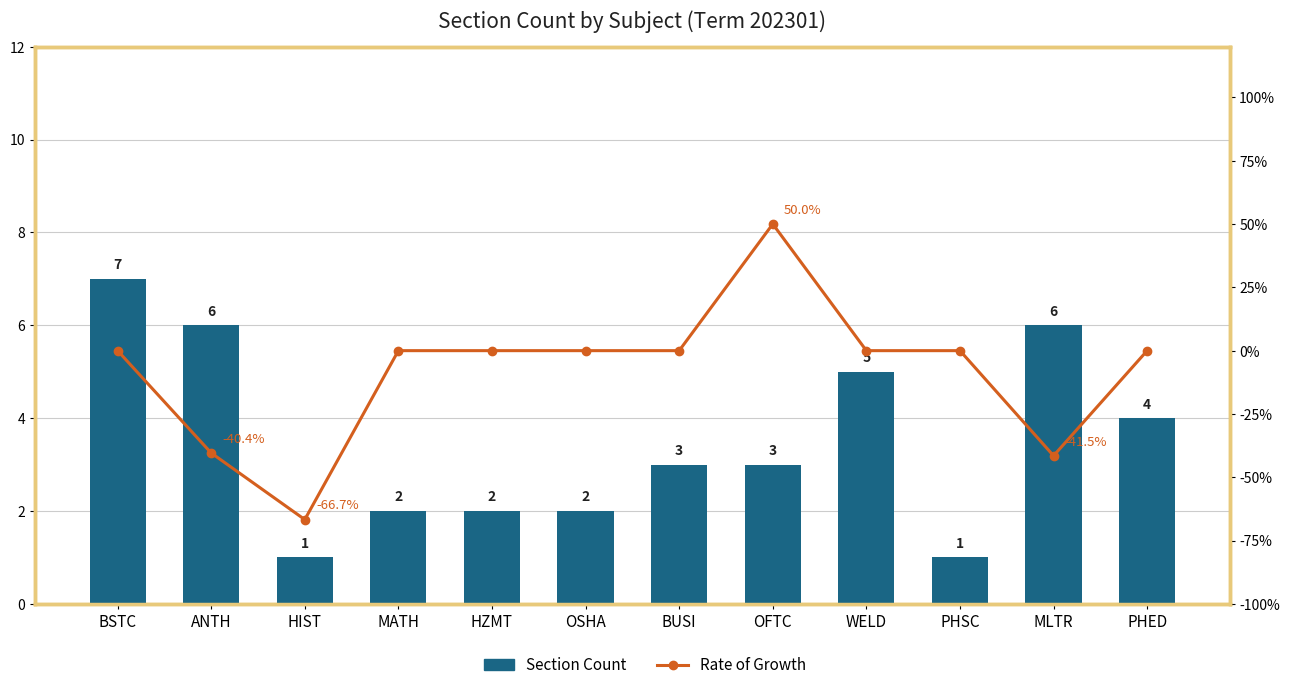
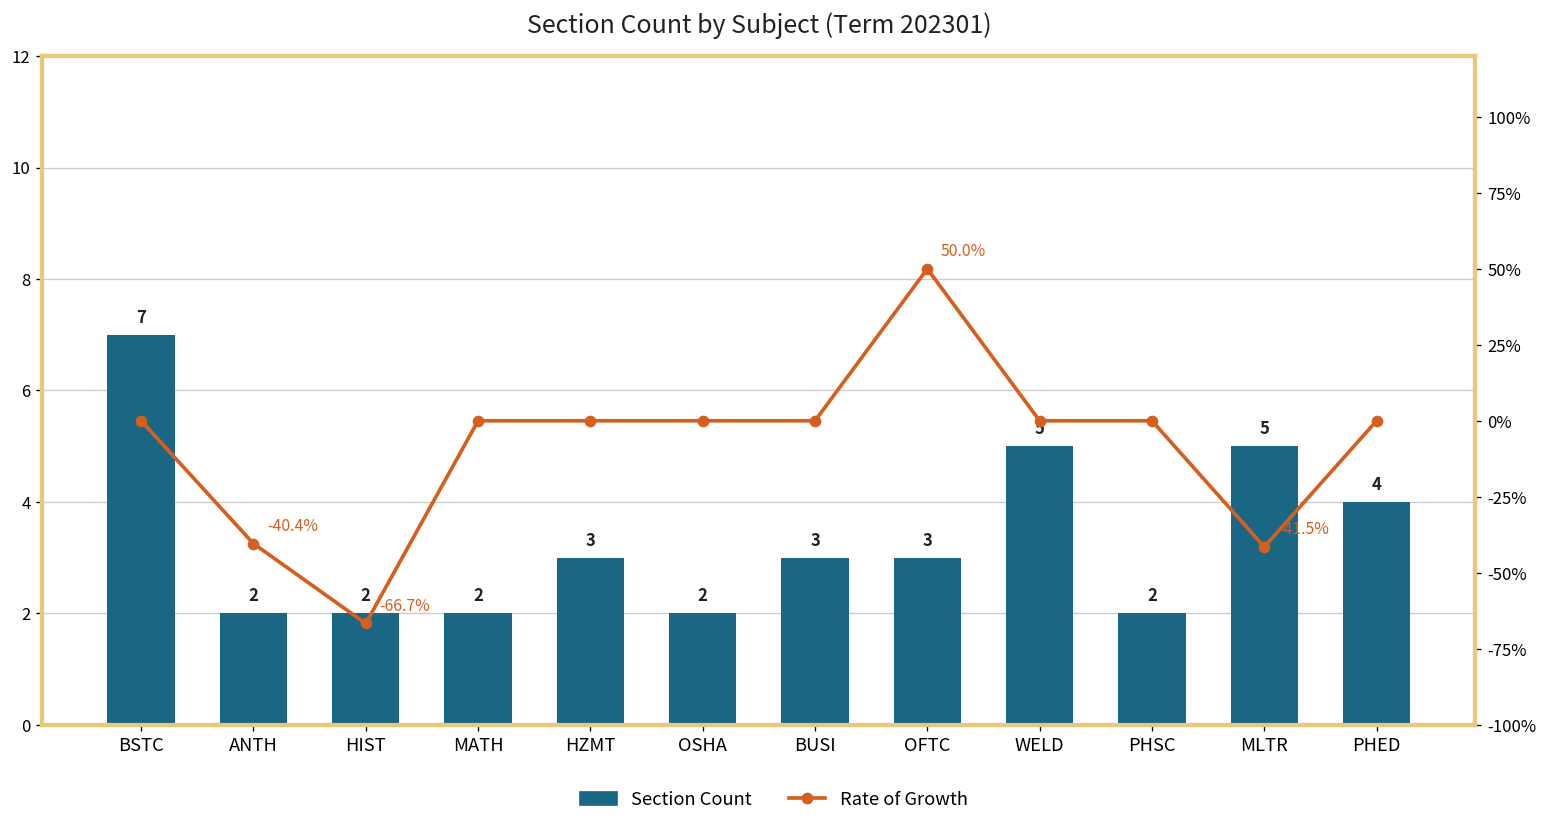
  {
    "Section Count": {
      "BSTC": "7",
-     "ANTH": "6",
-     "HIST": "1",
+     "ANTH": "2",
+     "HIST": "2",
      "MATH": "2",
-     "HZMT": "2",
+     "HZMT": "3",
      "OSHA": "2",
      "BUSI": "3",
      "OFTC": "3",
-     "PHSC": "1",
-     "MLTR": "6",
+     "PHSC": "2",
+     "MLTR": "5",
      "PHED": "4"
    },
    "Rate of Growth": {
      "ANTH": "-40.4%",
      "HIST": "-66.7%",
      "OFTC": "50.0%",
      "MLTR": "-41.5%"
    }
  }
